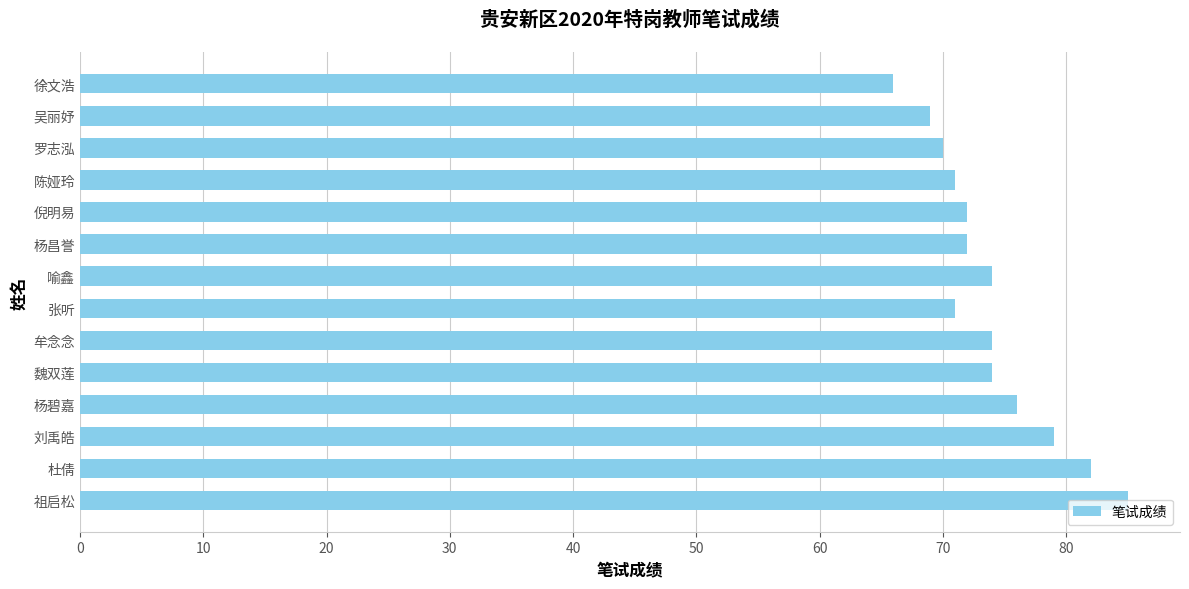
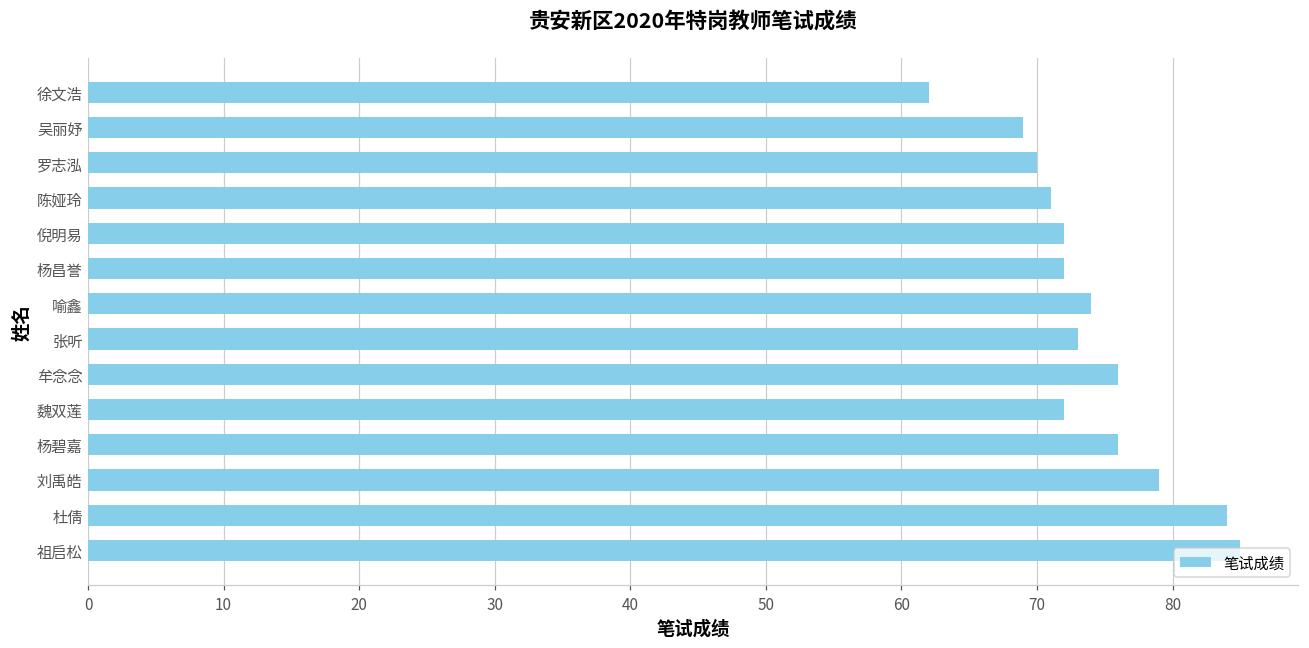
  {
-   "徐文浩": 66,
+   "徐文浩": 62,
    "吴丽妤": 69,
    "罗志泓": 70,
    "陈娅玲": 71,
    "倪明易": 72,
    "杨昌誉": 72,
    "喻鑫": 74,
-   "张听": 71,
-   "牟念念": 74,
-   "魏双莲": 74,
+   "张听": 73,
+   "牟念念": 76,
+   "魏双莲": 72,
    "杨碧嘉": 76,
    "刘禹皓": 79,
-   "杜倩": 82
+   "杜倩": 84
  }
